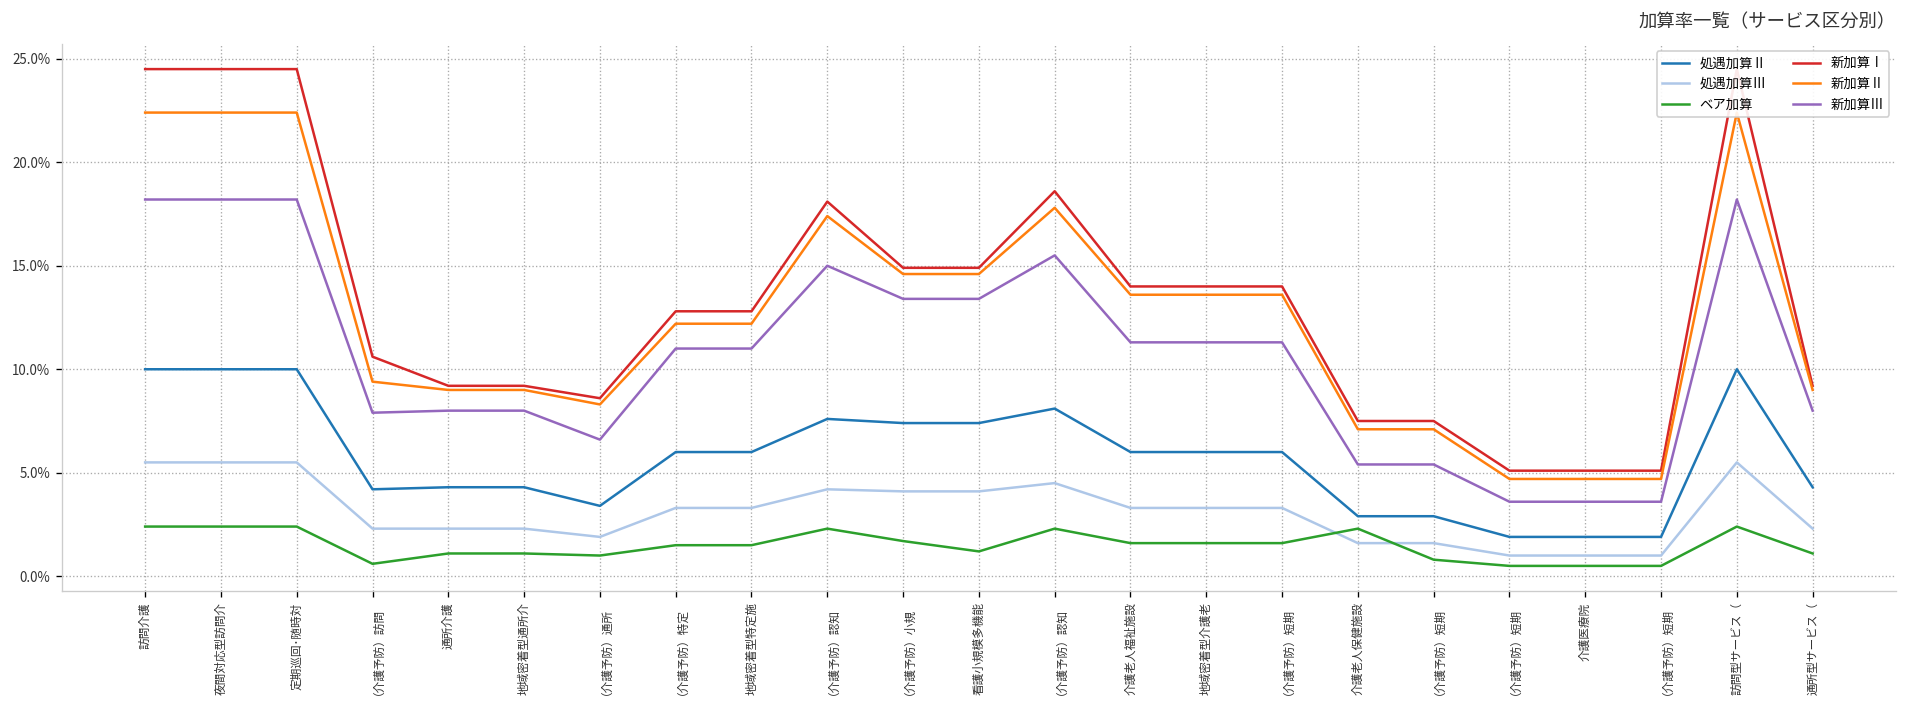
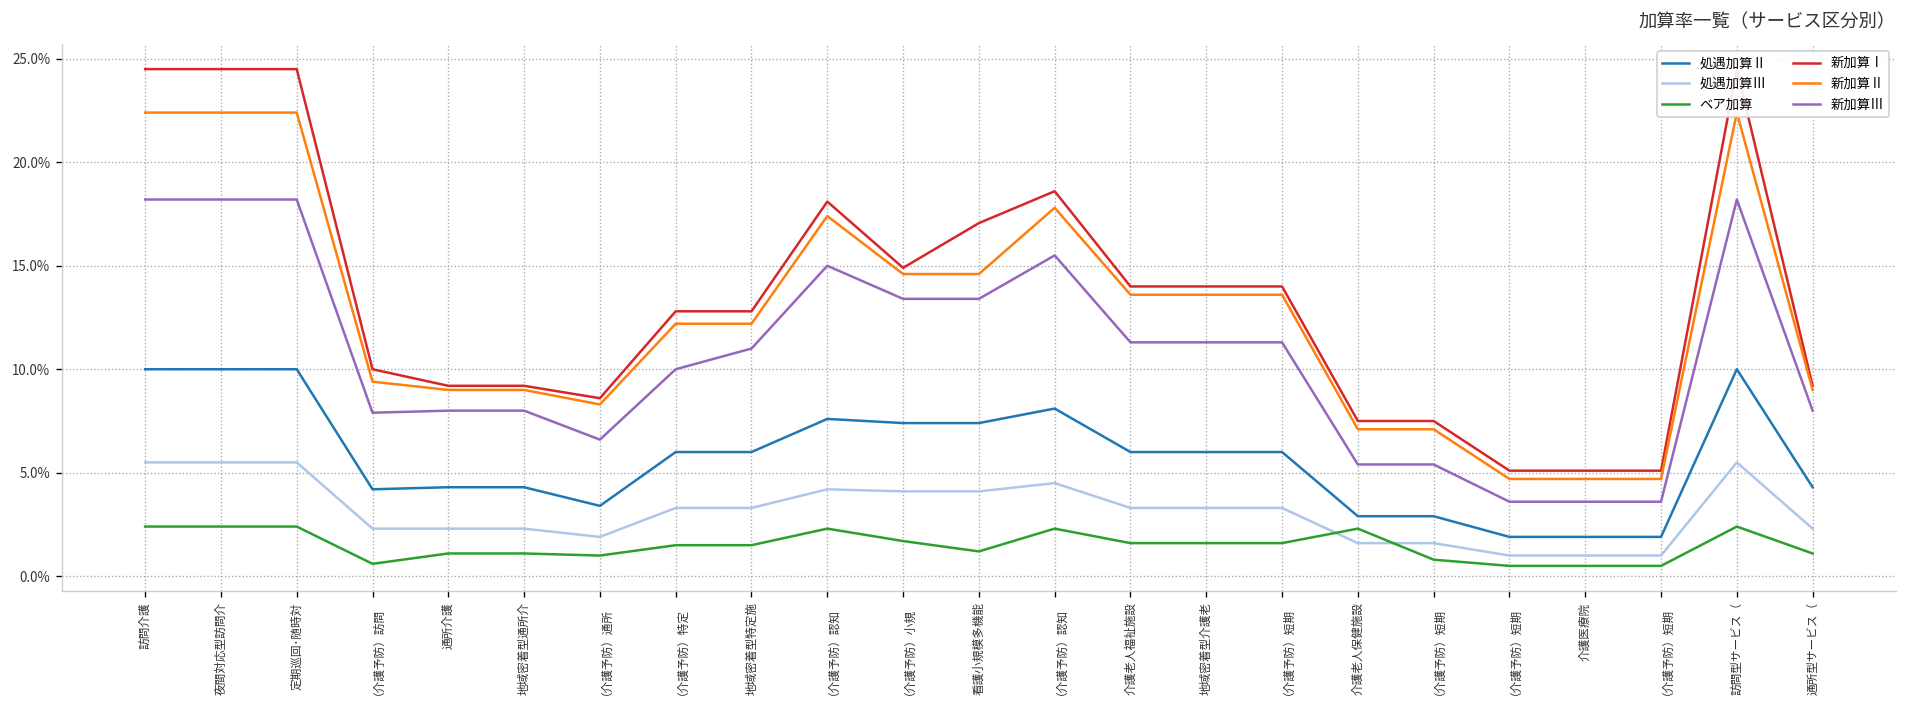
  {
    "処遇加算Ⅱ": {
      "訪問介護": "10.0%",
      "夜間対応型訪問介": "10.0%",
      "定期巡回･随時対": "10.0%",
      "（介護予防）訪問": "4.2%",
      "通所介護": "4.3%",
      "地域密着型通所介": "4.3%",
      "（介護予防）通所": "3.4%",
      "（介護予防）特定": "6.0%",
      "地域密着型特定施": "6.0%",
      "（介護予防）小規": "7.4%",
      "看護小規模多機能": "7.4%",
      "介護老人福祉施設": "6.0%",
      "地域密着型介護老": "6.0%",
      "介護老人保健施設": "2.9%",
      "介護医療院": "1.9%",
      "訪問型サービス（": "10.0%",
      "通所型サービス（": "4.3%"
    },
    "処遇加算Ⅲ": {
      "訪問介護": "5.5%",
      "夜間対応型訪問介": "5.5%",
      "定期巡回･随時対": "5.5%",
      "（介護予防）訪問": "2.3%",
      "通所介護": "2.3%",
      "地域密着型通所介": "2.3%",
      "（介護予防）通所": "1.9%",
      "（介護予防）特定": "3.3%",
      "地域密着型特定施": "3.3%",
      "（介護予防）小規": "4.1%",
      "看護小規模多機能": "4.1%",
      "介護老人福祉施設": "3.3%",
      "地域密着型介護老": "3.3%",
      "介護老人保健施設": "1.6%",
      "介護医療院": "1.0%",
      "訪問型サービス（": "5.5%",
      "通所型サービス（": "2.3%"
    },
    "ベア加算": {
      "訪問介護": "2.4%",
      "夜間対応型訪問介": "2.4%",
      "定期巡回･随時対": "2.4%",
      "（介護予防）訪問": "0.6%",
      "通所介護": "1.1%",
      "地域密着型通所介": "1.1%",
      "（介護予防）通所": "1.0%",
      "（介護予防）特定": "1.5%",
      "地域密着型特定施": "1.5%",
      "（介護予防）小規": "1.7%",
      "看護小規模多機能": "1.2%",
      "介護老人福祉施設": "1.6%",
      "地域密着型介護老": "1.6%",
      "介護老人保健施設": "2.3%",
      "介護医療院": "0.5%",
      "訪問型サービス（": "2.4%",
      "通所型サービス（": "1.1%"
    },
    "新加算Ⅰ": {
      "訪問介護": "24.5%",
      "夜間対応型訪問介": "24.5%",
      "定期巡回･随時対": "24.5%",
-     "（介護予防）訪問": "10.6%",
+     "（介護予防）訪問": "10.0%",
      "通所介護": "9.2%",
      "地域密着型通所介": "9.2%",
      "（介護予防）通所": "8.6%",
      "（介護予防）特定": "12.8%",
      "地域密着型特定施": "12.8%",
      "（介護予防）小規": "14.9%",
-     "看護小規模多機能": "14.9%",
+     "看護小規模多機能": "17.1%",
      "介護老人福祉施設": "14.0%",
      "地域密着型介護老": "14.0%",
      "介護老人保健施設": "7.5%",
      "介護医療院": "5.1%",
      "通所型サービス（": "9.2%"
    },
    "新加算Ⅱ": {
      "訪問介護": "22.4%",
      "夜間対応型訪問介": "22.4%",
      "定期巡回･随時対": "22.4%",
      "（介護予防）訪問": "9.4%",
      "通所介護": "9.0%",
      "地域密着型通所介": "9.0%",
      "（介護予防）通所": "8.3%",
      "（介護予防）特定": "12.2%",
      "地域密着型特定施": "12.2%",
      "（介護予防）小規": "14.6%",
      "看護小規模多機能": "14.6%",
      "介護老人福祉施設": "13.6%",
      "地域密着型介護老": "13.6%",
      "介護老人保健施設": "7.1%",
      "介護医療院": "4.7%",
      "通所型サービス（": "9.0%"
    },
    "新加算Ⅲ": {
      "訪問介護": "18.2%",
      "夜間対応型訪問介": "18.2%",
      "定期巡回･随時対": "18.2%",
      "（介護予防）訪問": "7.9%",
      "通所介護": "8.0%",
      "地域密着型通所介": "8.0%",
      "（介護予防）通所": "6.6%",
-     "（介護予防）特定": "11.0%",
+     "（介護予防）特定": "10.0%",
      "地域密着型特定施": "11.0%",
      "（介護予防）小規": "13.4%",
      "看護小規模多機能": "13.4%",
      "介護老人福祉施設": "11.3%",
      "地域密着型介護老": "11.3%",
      "介護老人保健施設": "5.4%",
      "介護医療院": "3.6%",
      "訪問型サービス（": "18.2%",
      "通所型サービス（": "8.0%"
    }
  }
